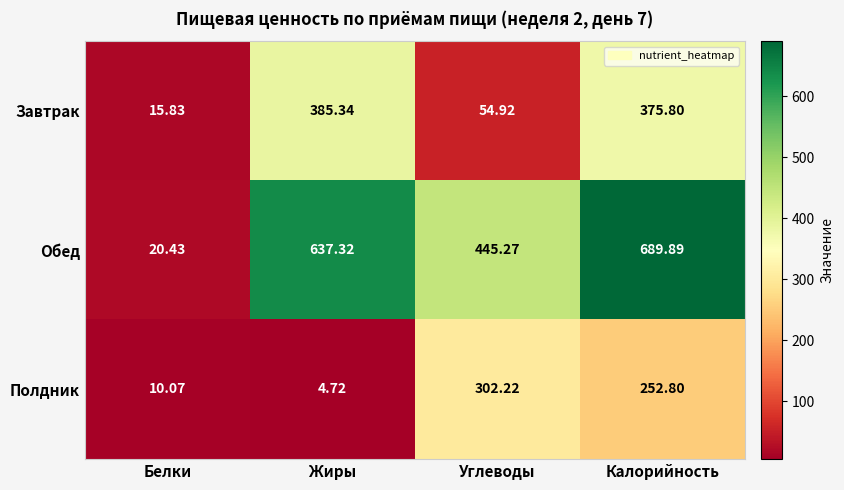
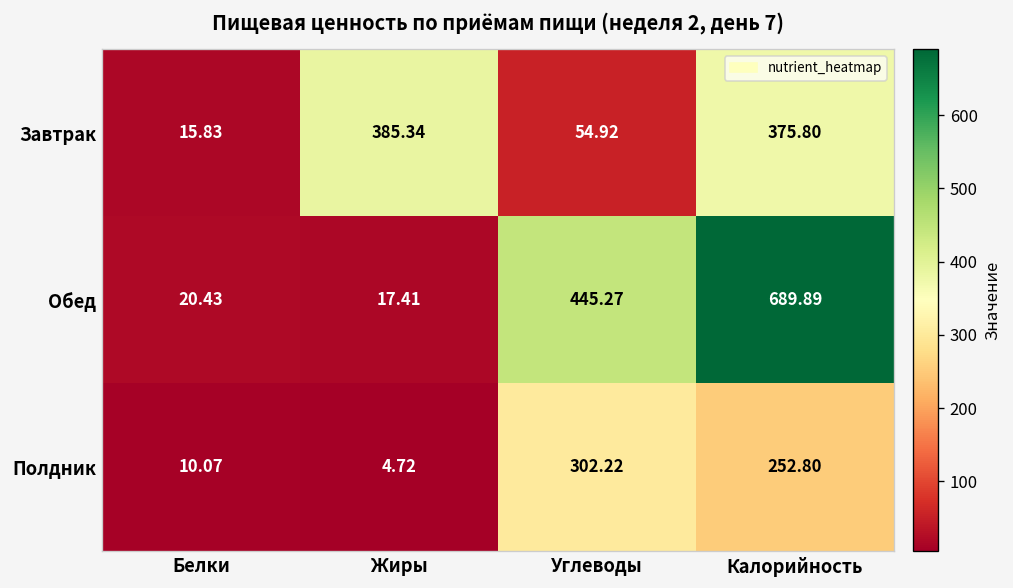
  {
    "Завтрак": {
      "Белки": 15.83,
      "Жиры": 385.34,
      "Углеводы": 54.92,
      "Калорийность": 375.80
    },
    "Обед": {
      "Белки": 20.43,
-     "Жиры": 637.32,
+     "Жиры": 17.41,
      "Углеводы": 445.27,
      "Калорийность": 689.89
    },
    "Полдник": {
      "Белки": 10.07,
      "Жиры": 4.72,
      "Углеводы": 302.22,
      "Калорийность": 252.80
    }
  }
